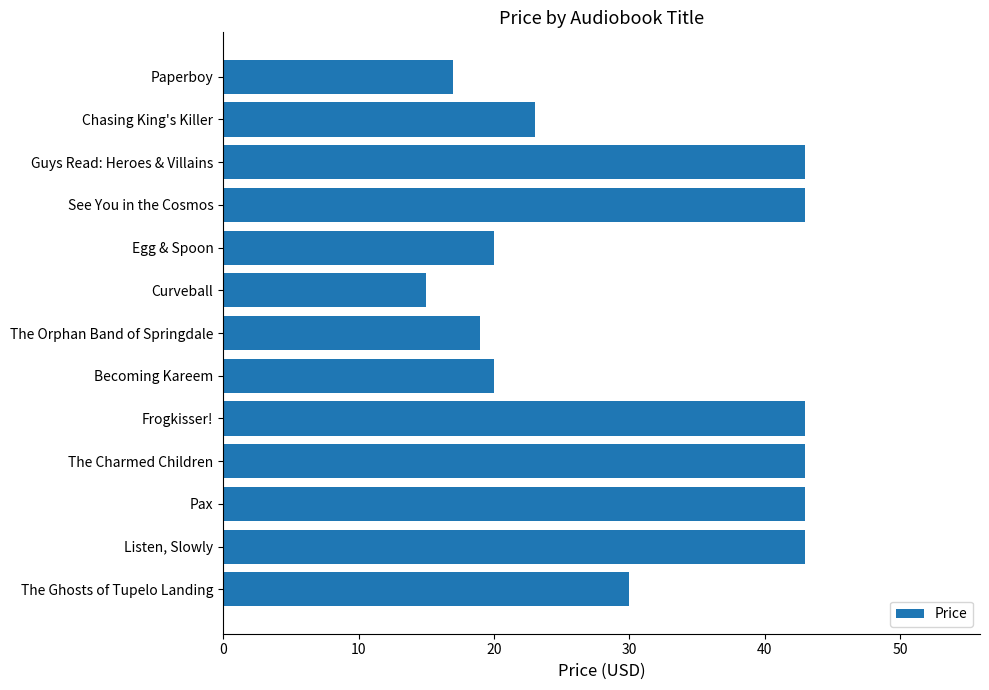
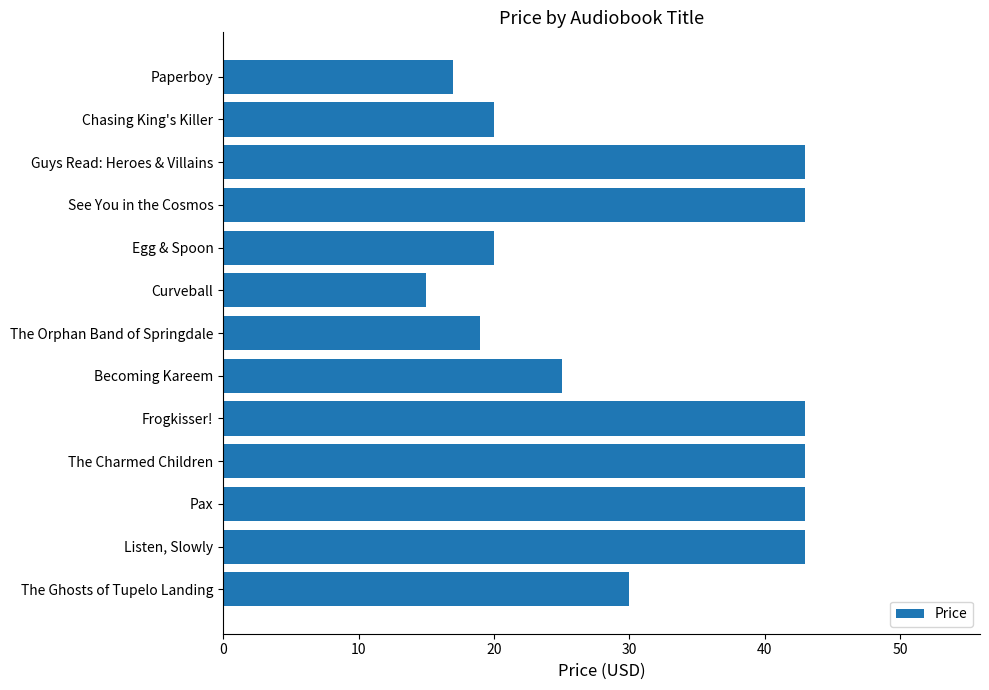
  {
    "Paperboy": 17,
-   "Chasing King's Killer": 23,
+   "Chasing King's Killer": 20,
    "Guys Read: Heroes & Villains": 43,
    "See You in the Cosmos": 43,
    "Egg & Spoon": 20,
    "Curveball": 15,
    "The Orphan Band of Springdale": 19,
-   "Becoming Kareem": 20,
+   "Becoming Kareem": 25,
    "Frogkisser!": 43,
    "The Charmed Children": 43,
    "Pax": 43,
    "Listen, Slowly": 43,
    "The Ghosts of Tupelo Landing": 30
  }
